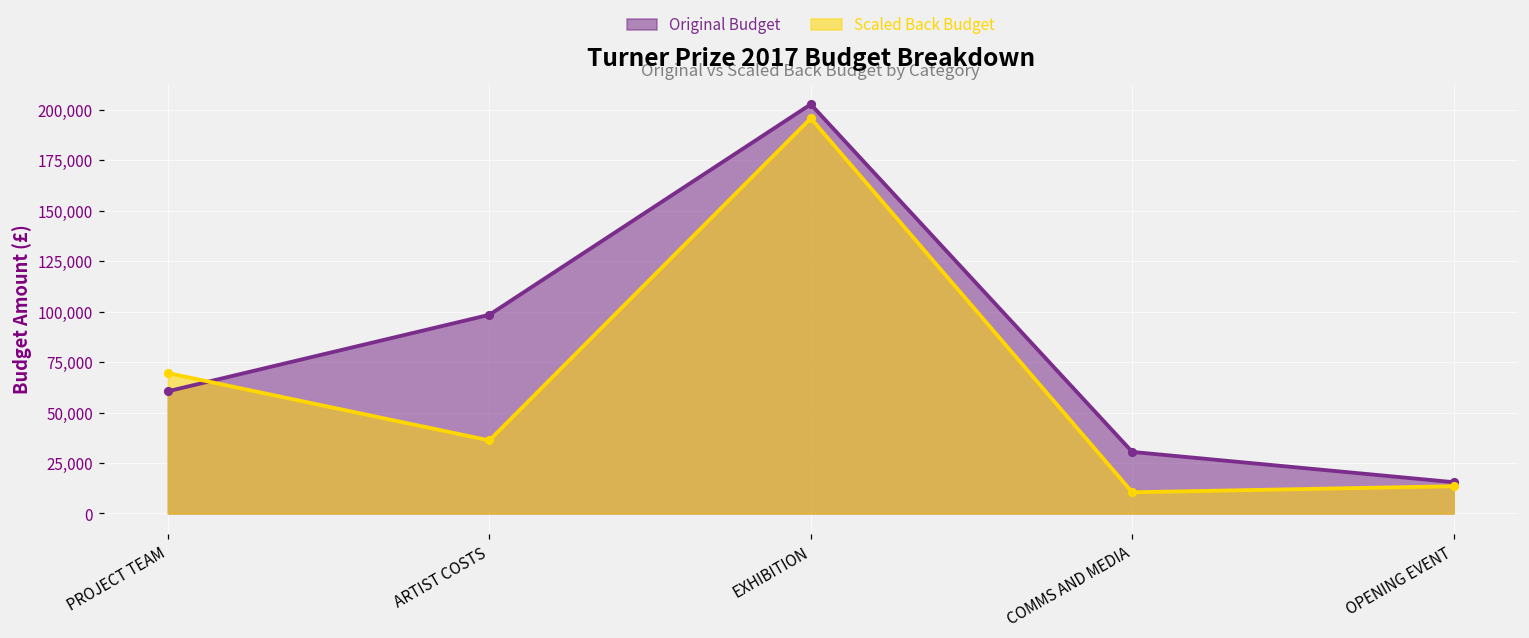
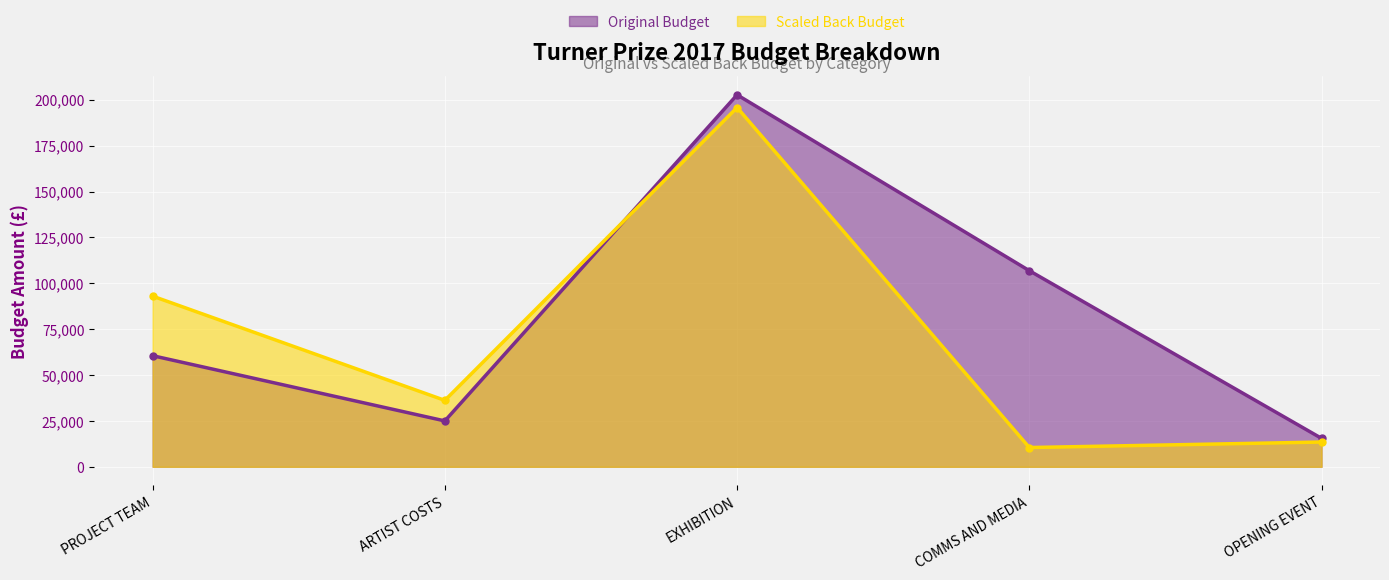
  {
    "Original Budget": {
      "PROJECT TEAM": "61,000",
-     "ARTIST COSTS": "98,000",
+     "ARTIST COSTS": "25,000",
      "EXHIBITION": "203,000",
-     "COMMS AND MEDIA": "31,000",
+     "COMMS AND MEDIA": "107,000",
      "OPENING EVENT": "16,000"
    },
    "Scaled Back Budget": {
-     "PROJECT TEAM": "70,000",
+     "PROJECT TEAM": "93,000",
      "ARTIST COSTS": "36,000",
      "EXHIBITION": "196,000",
      "COMMS AND MEDIA": "11,000",
      "OPENING EVENT": "14,000"
    }
  }
